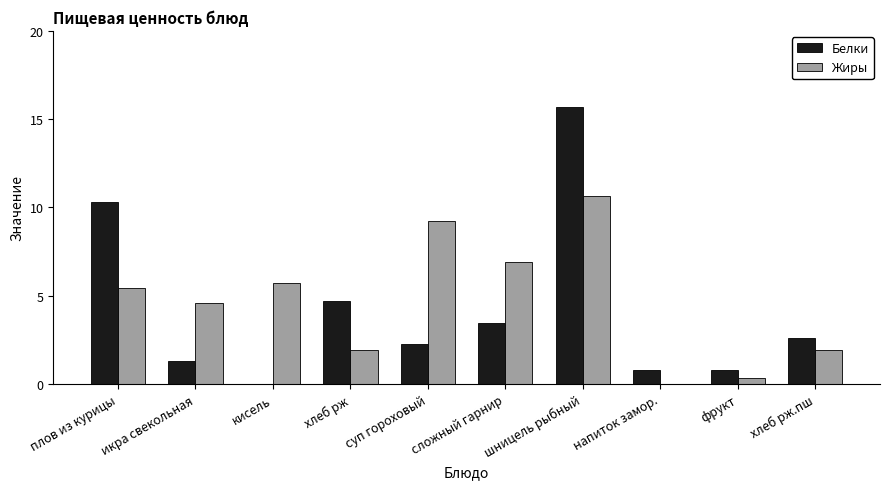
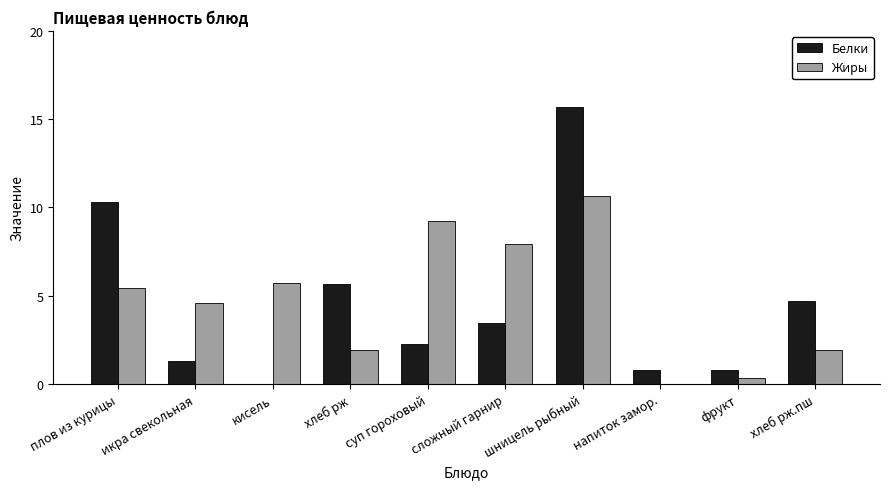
  {
    "Белки": {
      "плов из курицы": 10.3,
      "икра свекольная": 1.3,
      "кисель": 0.0,
-     "хлеб рж": 4.7,
+     "хлеб рж": 5.7,
      "суп гороховый": 2.3,
      "сложный гарнир": 3.5,
      "шницель рыбный": 15.7,
      "напиток замор.": 0.8,
      "фрукт": 0.8,
-     "хлеб рж.пш": 2.6
+     "хлеб рж.пш": 4.7
    },
    "Жиры": {
      "плов из курицы": 5.4,
      "икра свекольная": 4.6,
      "кисель": 5.7,
      "хлеб рж": 1.9,
      "суп гороховый": 9.2,
-     "сложный гарнир": 6.9,
+     "сложный гарнир": 7.9,
      "шницель рыбный": 10.6,
      "напиток замор.": 0.0,
      "фрукт": 0.3,
      "хлеб рж.пш": 1.9
    }
  }
